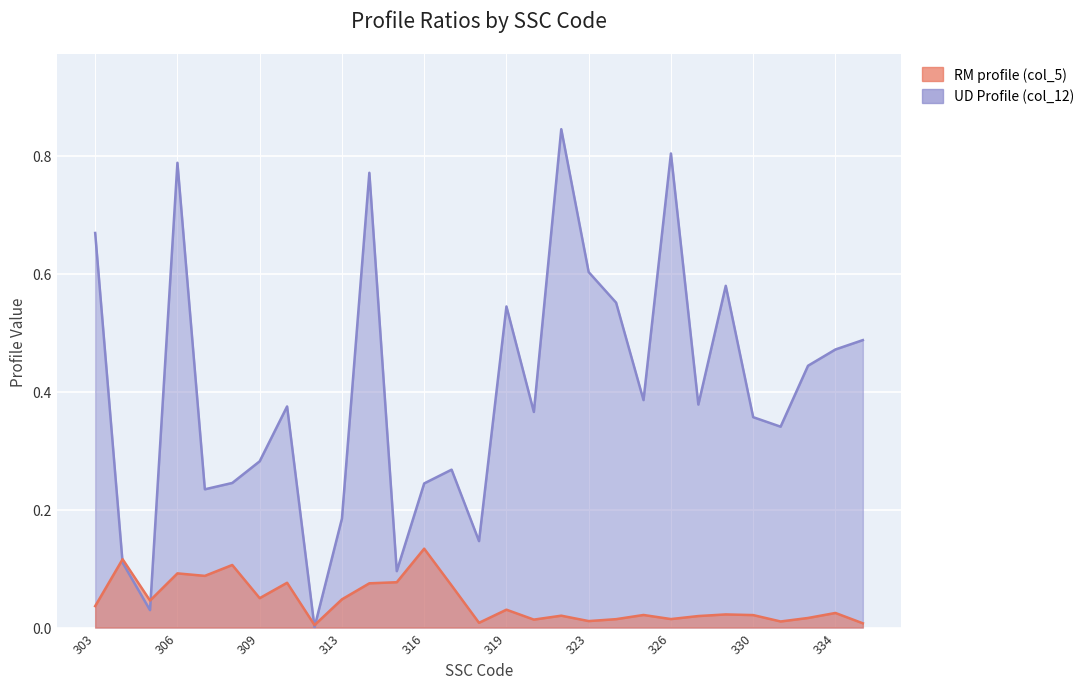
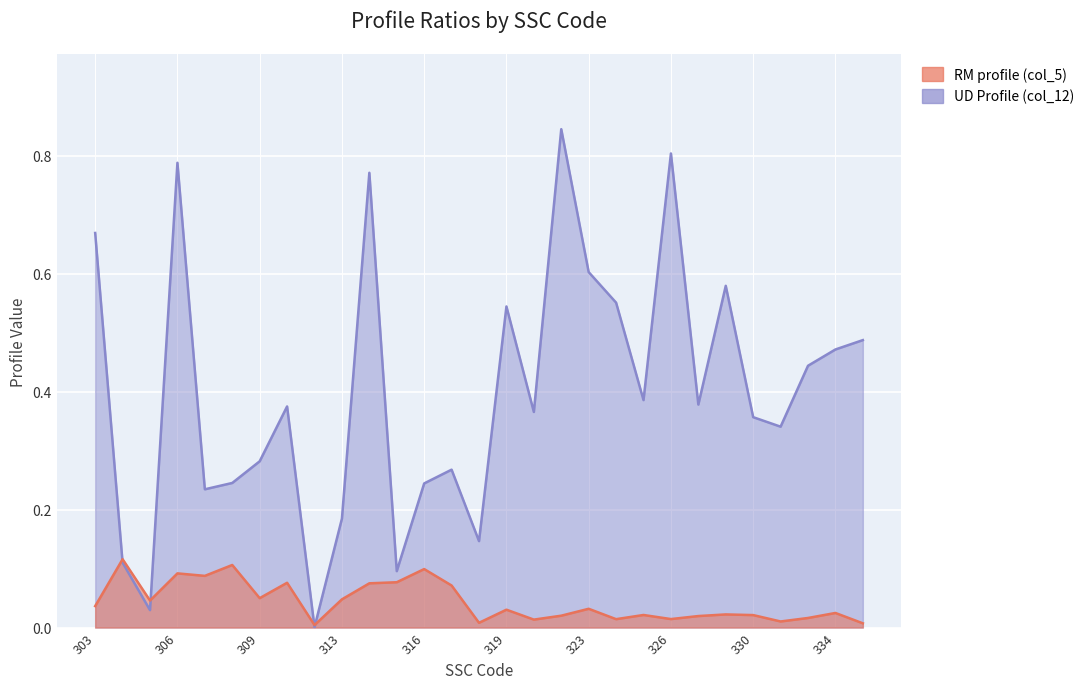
  {
    "UD Profile (col_12)": {
      "303": 0.67,
      "306": 0.79,
      "309": 0.28,
      "313": 0.18,
      "316": 0.24,
      "319": 0.54,
      "323": 0.60,
      "326": 0.80,
      "330": 0.36,
      "334": 0.47
    },
    "RM profile (col_5)": {
      "303": 0.04,
      "306": 0.09,
      "309": 0.05,
      "313": 0.05,
-     "316": 0.13,
+     "316": 0.10,
      "319": 0.03,
-     "323": 0.01,
+     "323": 0.03,
      "326": 0.01,
      "330": 0.02,
      "334": 0.02
    }
  }
